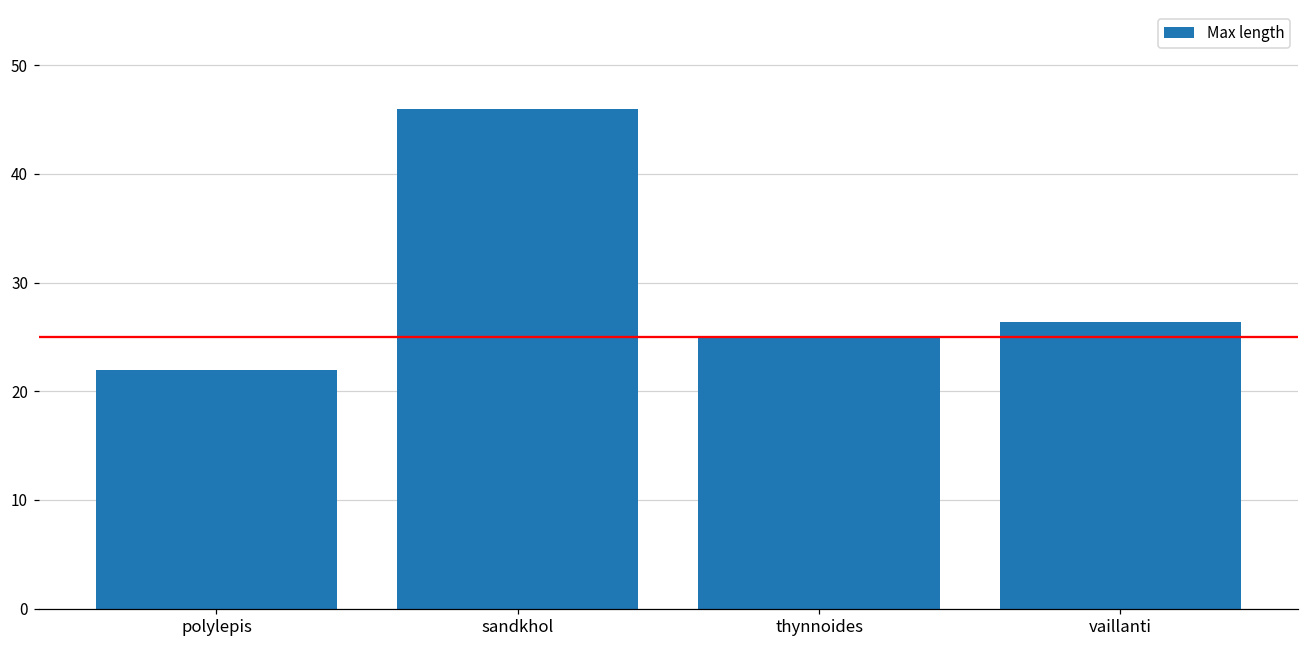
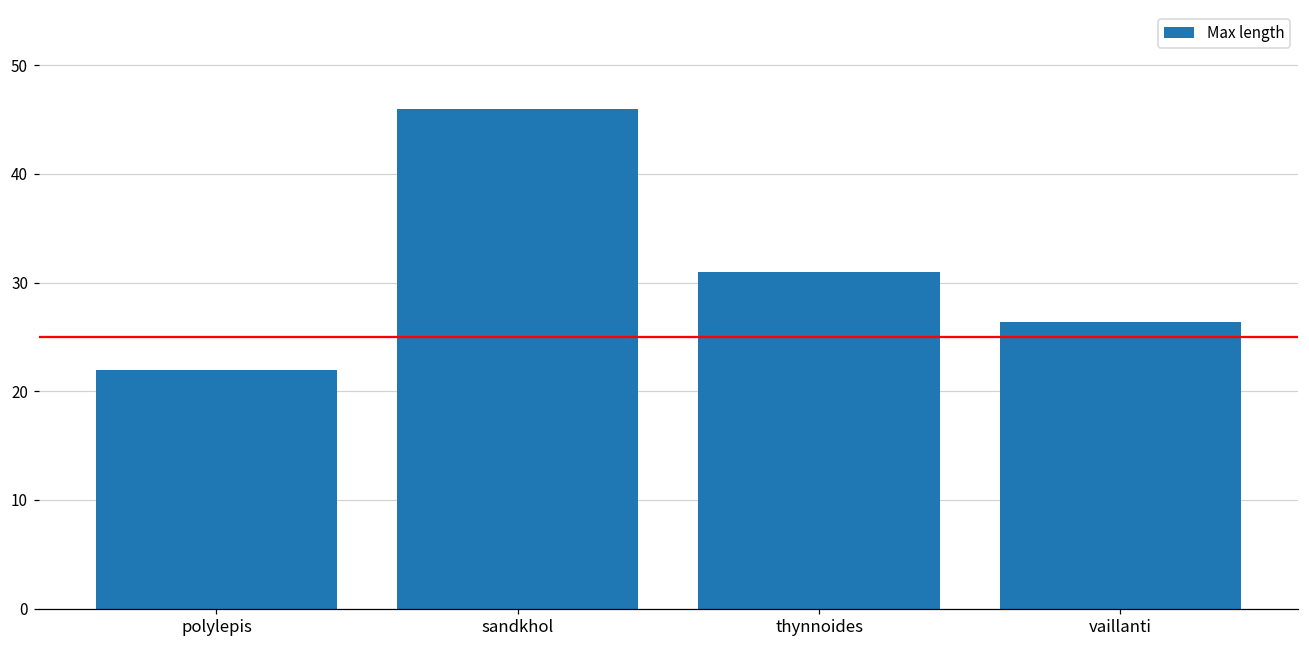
  {
    "polylepis": 22,
    "sandkhol": 46,
-   "thynnoides": 25,
+   "thynnoides": 31,
    "vaillanti": 26
  }
